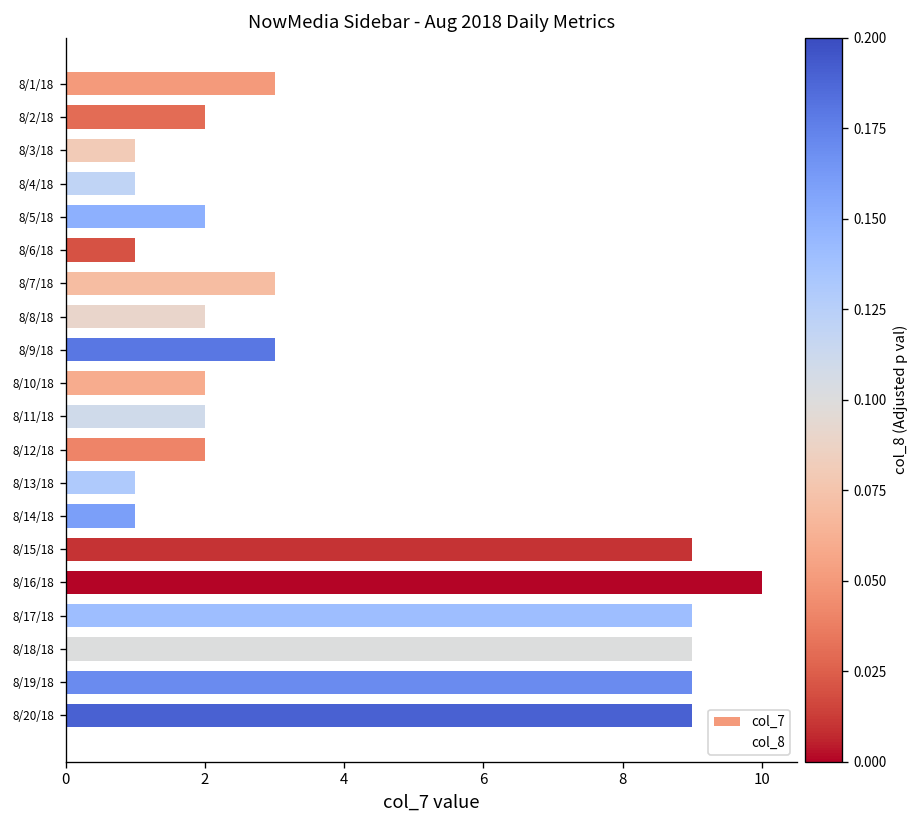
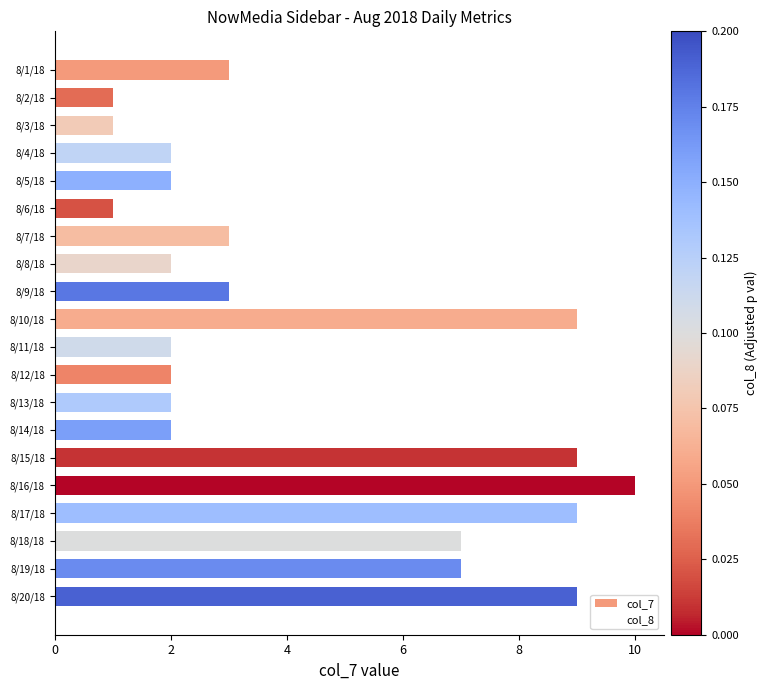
  {
    "col_7": {
      "8/1/18": 3,
-     "8/2/18": 2,
+     "8/2/18": 1,
      "8/3/18": 1,
-     "8/4/18": 1,
+     "8/4/18": 2,
      "8/5/18": 2,
      "8/6/18": 1,
      "8/7/18": 3,
      "8/8/18": 2,
      "8/9/18": 3,
-     "8/10/18": 2,
+     "8/10/18": 9,
      "8/11/18": 2,
      "8/12/18": 2,
-     "8/13/18": 1,
-     "8/14/18": 1,
+     "8/13/18": 2,
+     "8/14/18": 2,
      "8/15/18": 9,
      "8/16/18": 10,
      "8/17/18": 9,
-     "8/18/18": 9,
-     "8/19/18": 9,
+     "8/18/18": 7,
+     "8/19/18": 7,
      "8/20/18": 9
    },
    "col_8": {
      "8/1/18": 0,
      "8/2/18": 0,
      "8/3/18": 0,
      "8/4/18": 0,
      "8/5/18": 0,
      "8/6/18": 0,
      "8/7/18": 0,
      "8/8/18": 0,
      "8/9/18": 0,
      "8/10/18": 0,
      "8/11/18": 0,
      "8/12/18": 0,
      "8/13/18": 0,
      "8/14/18": 0,
      "8/15/18": 0,
      "8/16/18": 0,
      "8/17/18": 0,
      "8/18/18": 0,
      "8/19/18": 0,
      "8/20/18": 0
    }
  }
